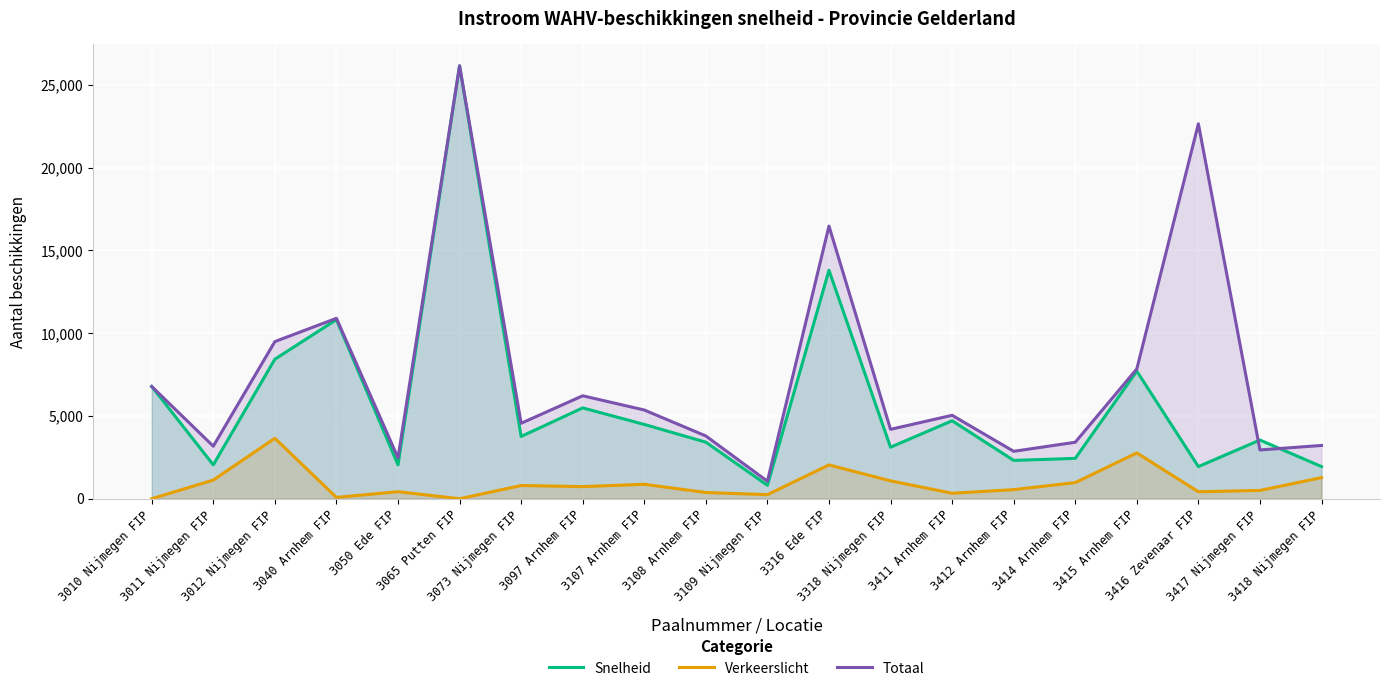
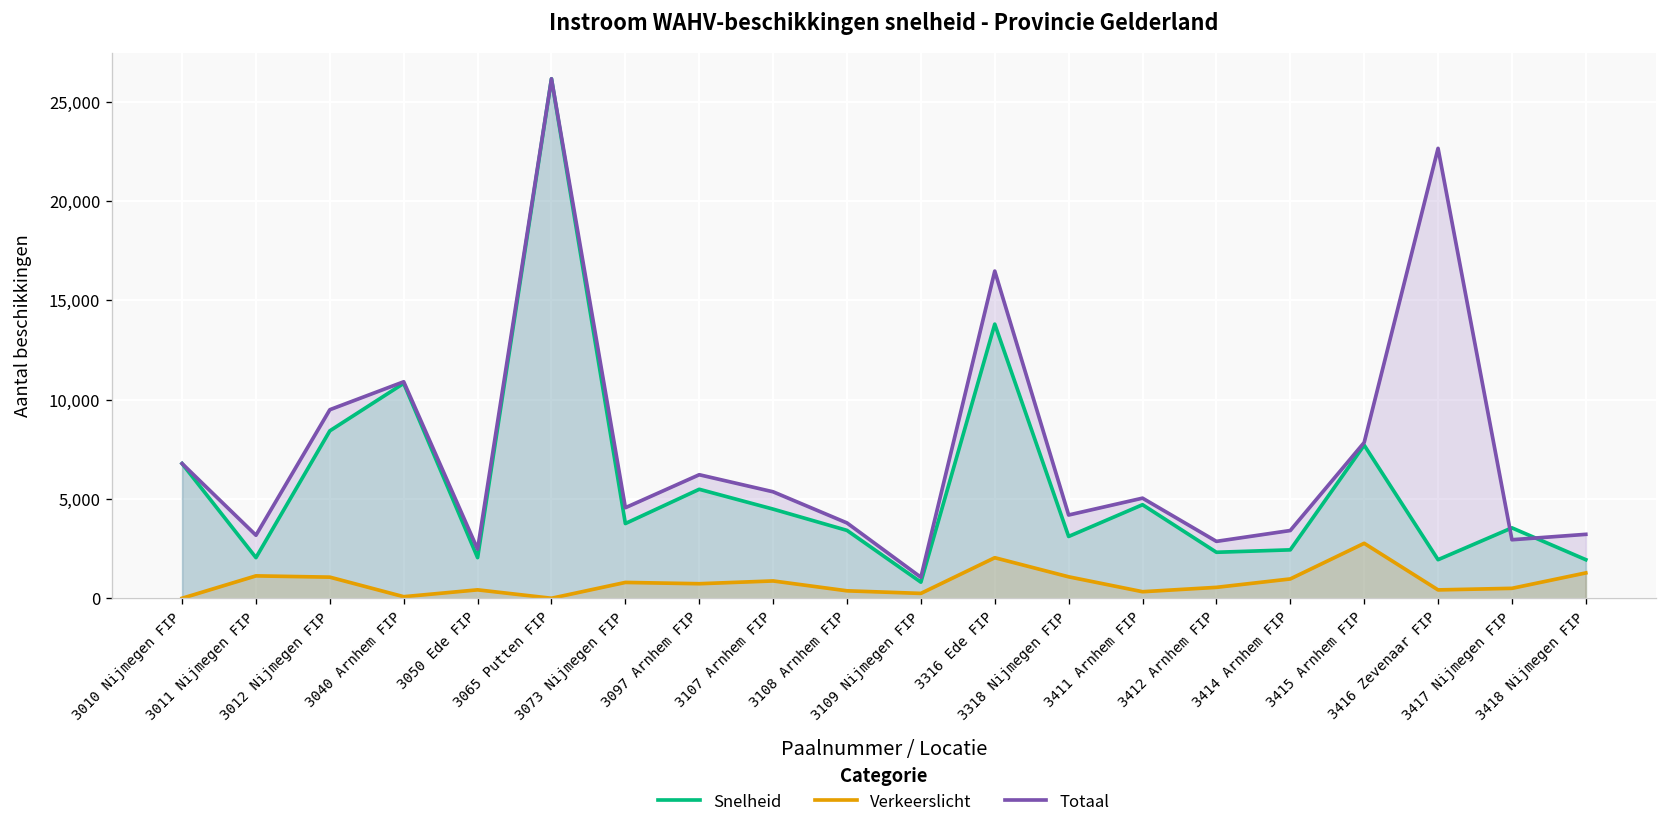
  {
    "Snelheid": {
      "3011 Nijmegen FIP": "2,000",
      "3012 Nijmegen FIP": "8,400",
      "3050 Ede FIP": "2,000",
      "3073 Nijmegen FIP": "3,800",
      "3097 Arnhem FIP": "5,500",
      "3107 Arnhem FIP": "4,500",
      "3108 Arnhem FIP": "3,400",
      "3109 Nijmegen FIP": "800",
      "3316 Ede FIP": "13,800",
      "3318 Nijmegen FIP": "3,100",
      "3411 Arnhem FIP": "4,700",
      "3412 Arnhem FIP": "2,300",
      "3414 Arnhem FIP": "2,400",
      "3416 Zevenaar FIP": "1,900",
      "3417 Nijmegen FIP": "3,500",
      "3418 Nijmegen FIP": "1,900"
    },
    "Verkeerslicht": {
      "3010 Nijmegen FIP": "0",
      "3011 Nijmegen FIP": "1,100",
-     "3012 Nijmegen FIP": "3,700",
+     "3012 Nijmegen FIP": "1,100",
      "3040 Arnhem FIP": "100",
      "3050 Ede FIP": "400",
      "3065 Putten FIP": "0",
      "3073 Nijmegen FIP": "800",
      "3097 Arnhem FIP": "700",
      "3107 Arnhem FIP": "900",
      "3108 Arnhem FIP": "400",
      "3109 Nijmegen FIP": "200",
      "3316 Ede FIP": "2,000",
      "3318 Nijmegen FIP": "1,100",
      "3411 Arnhem FIP": "300",
      "3412 Arnhem FIP": "500",
      "3414 Arnhem FIP": "1,000",
      "3415 Arnhem FIP": "2,800",
      "3416 Zevenaar FIP": "400",
      "3417 Nijmegen FIP": "500",
      "3418 Nijmegen FIP": "1,300"
    },
    "Totaal": {
      "3011 Nijmegen FIP": "3,200",
      "3012 Nijmegen FIP": "9,500",
      "3050 Ede FIP": "2,500",
      "3073 Nijmegen FIP": "4,600",
      "3097 Arnhem FIP": "6,200",
      "3107 Arnhem FIP": "5,400",
      "3108 Arnhem FIP": "3,800",
      "3109 Nijmegen FIP": "1,100",
      "3316 Ede FIP": "16,500",
      "3318 Nijmegen FIP": "4,200",
      "3411 Arnhem FIP": "5,000",
      "3412 Arnhem FIP": "2,900",
      "3414 Arnhem FIP": "3,400",
      "3416 Zevenaar FIP": "22,600",
      "3417 Nijmegen FIP": "2,900",
      "3418 Nijmegen FIP": "3,200"
    }
  }
